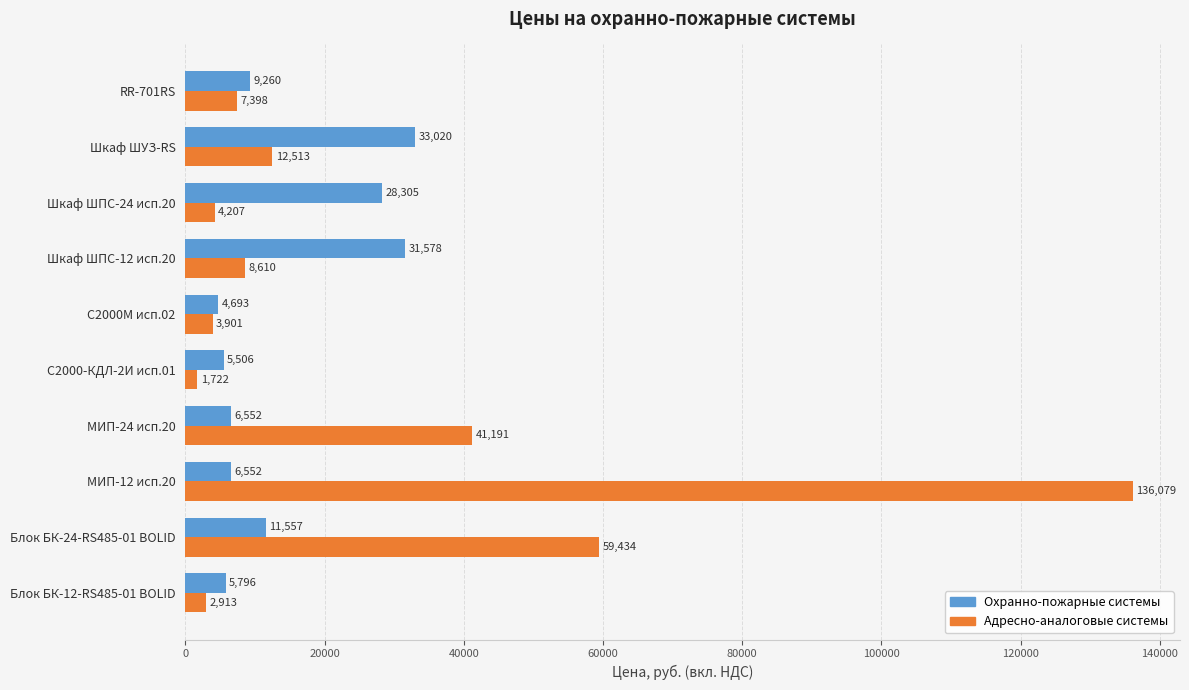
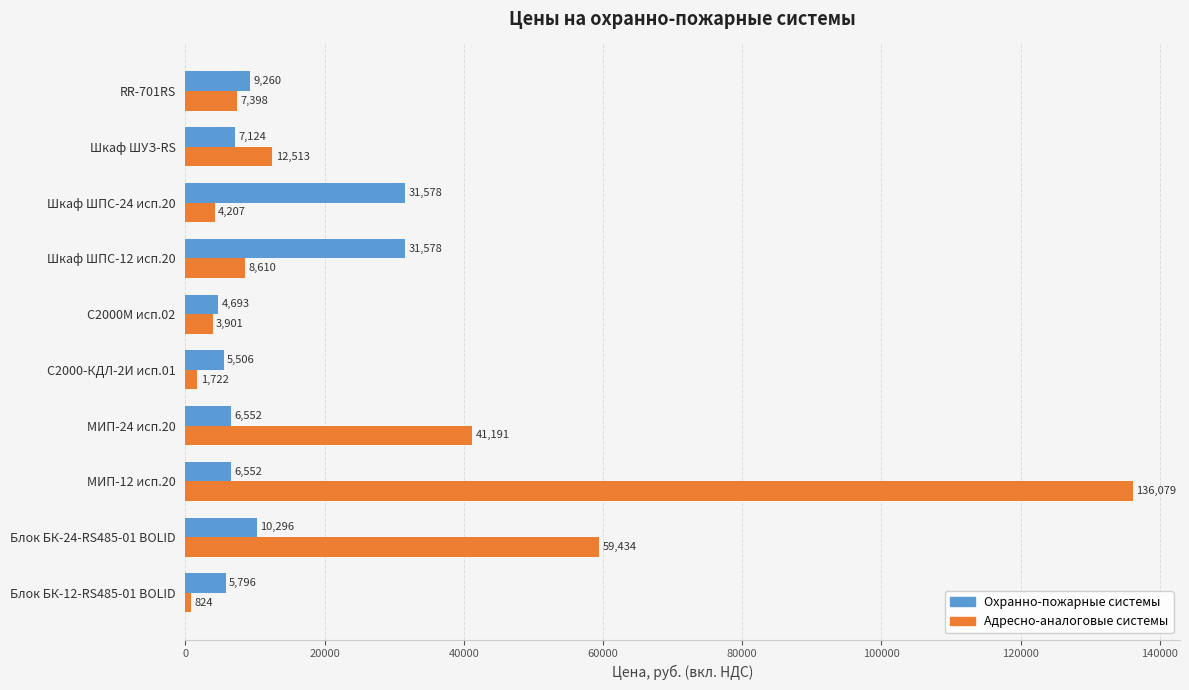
  {
    "Охранно-пожарные системы": {
      "RR-701RS": "9,260",
-     "Шкаф ШУЗ-RS": "33,020",
-     "Шкаф ШПС-24 исп.20": "28,305",
+     "Шкаф ШУЗ-RS": "7,124",
+     "Шкаф ШПС-24 исп.20": "31,578",
      "Шкаф ШПС-12 исп.20": "31,578",
      "С2000М исп.02": "4,693",
      "С2000-КДЛ-2И исп.01": "5,506",
      "МИП-24 исп.20": "6,552",
      "МИП-12 исп.20": "6,552",
-     "Блок БК-24-RS485-01 BOLID": "11,557",
+     "Блок БК-24-RS485-01 BOLID": "10,296",
      "Блок БК-12-RS485-01 BOLID": "5,796"
    },
    "Адресно-аналоговые системы": {
      "RR-701RS": "7,398",
      "Шкаф ШУЗ-RS": "12,513",
      "Шкаф ШПС-24 исп.20": "4,207",
      "Шкаф ШПС-12 исп.20": "8,610",
      "С2000М исп.02": "3,901",
      "С2000-КДЛ-2И исп.01": "1,722",
      "МИП-24 исп.20": "41,191",
      "МИП-12 исп.20": "136,079",
      "Блок БК-24-RS485-01 BOLID": "59,434",
-     "Блок БК-12-RS485-01 BOLID": "2,913"
+     "Блок БК-12-RS485-01 BOLID": "824"
    }
  }
